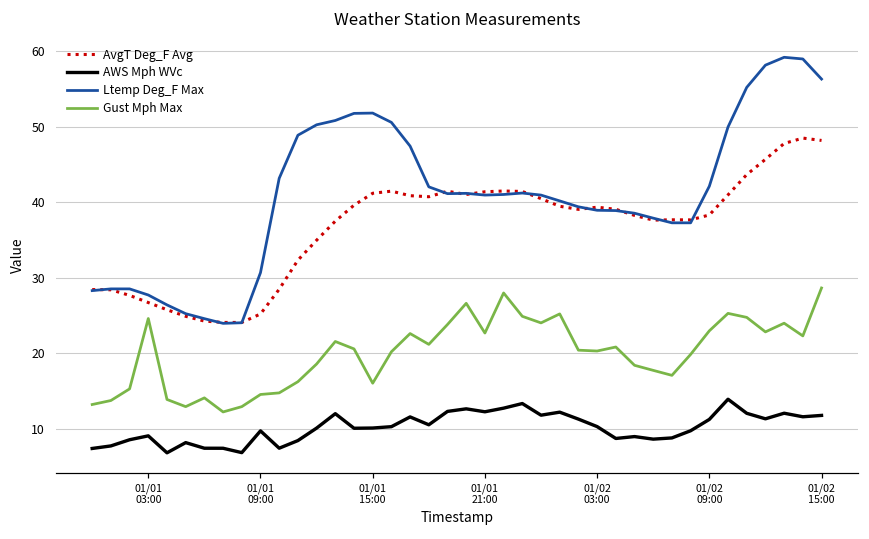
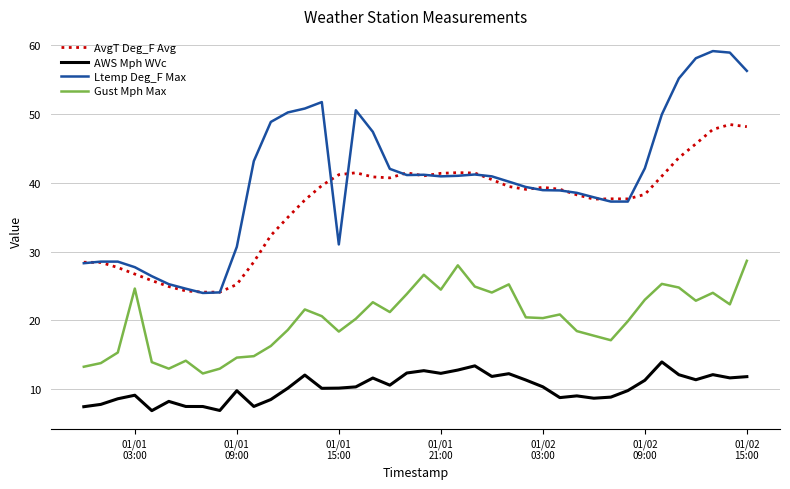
  {
    "AvgT Deg_F Avg": {
      "01/01 03:00": 27,
      "01/01 09:00": 25,
      "01/01 15:00": 41,
      "01/01 21:00": 41,
      "01/02 03:00": 39,
      "01/02 09:00": 38,
      "01/02 15:00": 48
    },
    "AWS Mph WVc": {
      "01/01 03:00": 9,
      "01/01 09:00": 10,
      "01/01 15:00": 10,
      "01/01 21:00": 12,
      "01/02 03:00": 10,
      "01/02 09:00": 11,
      "01/02 15:00": 12
    },
    "Ltemp Deg_F Max": {
      "01/01 03:00": 28,
      "01/01 09:00": 31,
-     "01/01 15:00": 52,
+     "01/01 15:00": 31,
      "01/01 21:00": 41,
      "01/02 03:00": 39,
      "01/02 09:00": 42,
      "01/02 15:00": 56
    },
    "Gust Mph Max": {
      "01/01 03:00": 25,
      "01/01 09:00": 15,
-     "01/01 15:00": 16,
-     "01/01 21:00": 23,
+     "01/01 15:00": 18,
+     "01/01 21:00": 24,
      "01/02 03:00": 20,
      "01/02 09:00": 23,
      "01/02 15:00": 29
    }
  }
